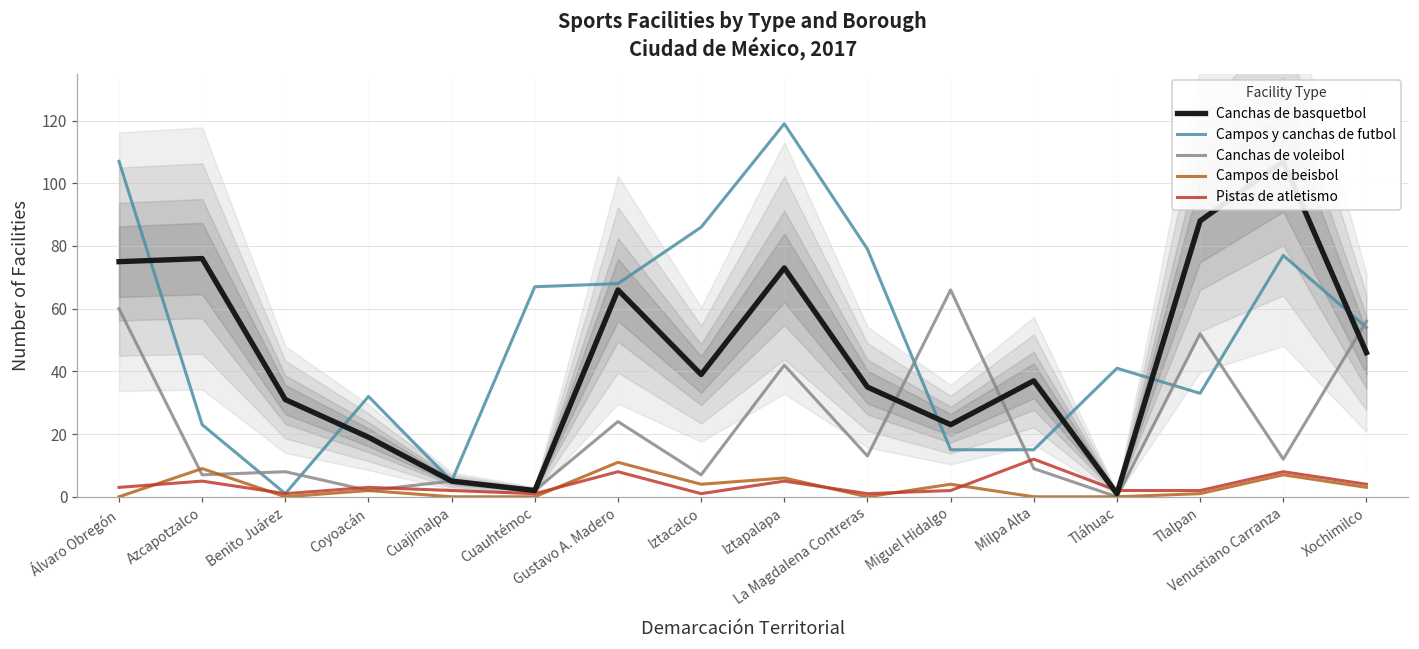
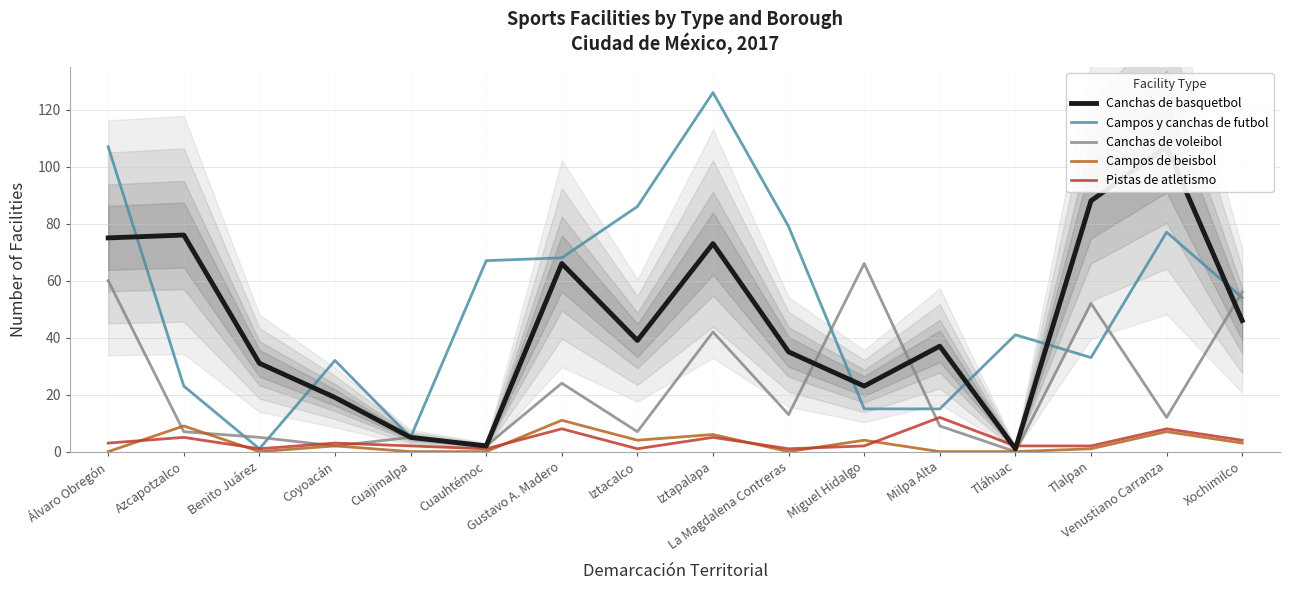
  {
    "Canchas de basquetbol": {
      "Álvaro Obregón": 75,
      "Azcapotzalco": 76,
      "Benito Juárez": 31,
      "Coyoacán": 19,
      "Gustavo A. Madero": 66,
      "Iztacalco": 39,
      "Iztapalapa": 73,
      "La Magdalena Contreras": 35,
      "Miguel Hidalgo": 23,
      "Milpa Alta": 37,
      "Tlalpan": 88,
      "Xochimilco": 46
    },
    "Campos y canchas de futbol": {
      "Álvaro Obregón": 107,
      "Azcapotzalco": 23,
      "Coyoacán": 32,
      "Cuauhtémoc": 67,
      "Gustavo A. Madero": 68,
      "Iztacalco": 86,
-     "Iztapalapa": 119,
+     "Iztapalapa": 126,
      "La Magdalena Contreras": 79,
      "Miguel Hidalgo": 15,
      "Milpa Alta": 15,
      "Tláhuac": 41,
      "Tlalpan": 33,
      "Venustiano Carranza": 77,
      "Xochimilco": 54
    },
    "Canchas de voleibol": {
      "Álvaro Obregón": 60,
      "Azcapotzalco": 7,
-     "Benito Juárez": 8,
+     "Benito Juárez": 5,
      "Gustavo A. Madero": 24,
      "Iztacalco": 7,
      "Iztapalapa": 42,
      "La Magdalena Contreras": 13,
      "Miguel Hidalgo": 66,
      "Milpa Alta": 9,
      "Tlalpan": 52,
      "Venustiano Carranza": 12,
      "Xochimilco": 56
    }
  }
